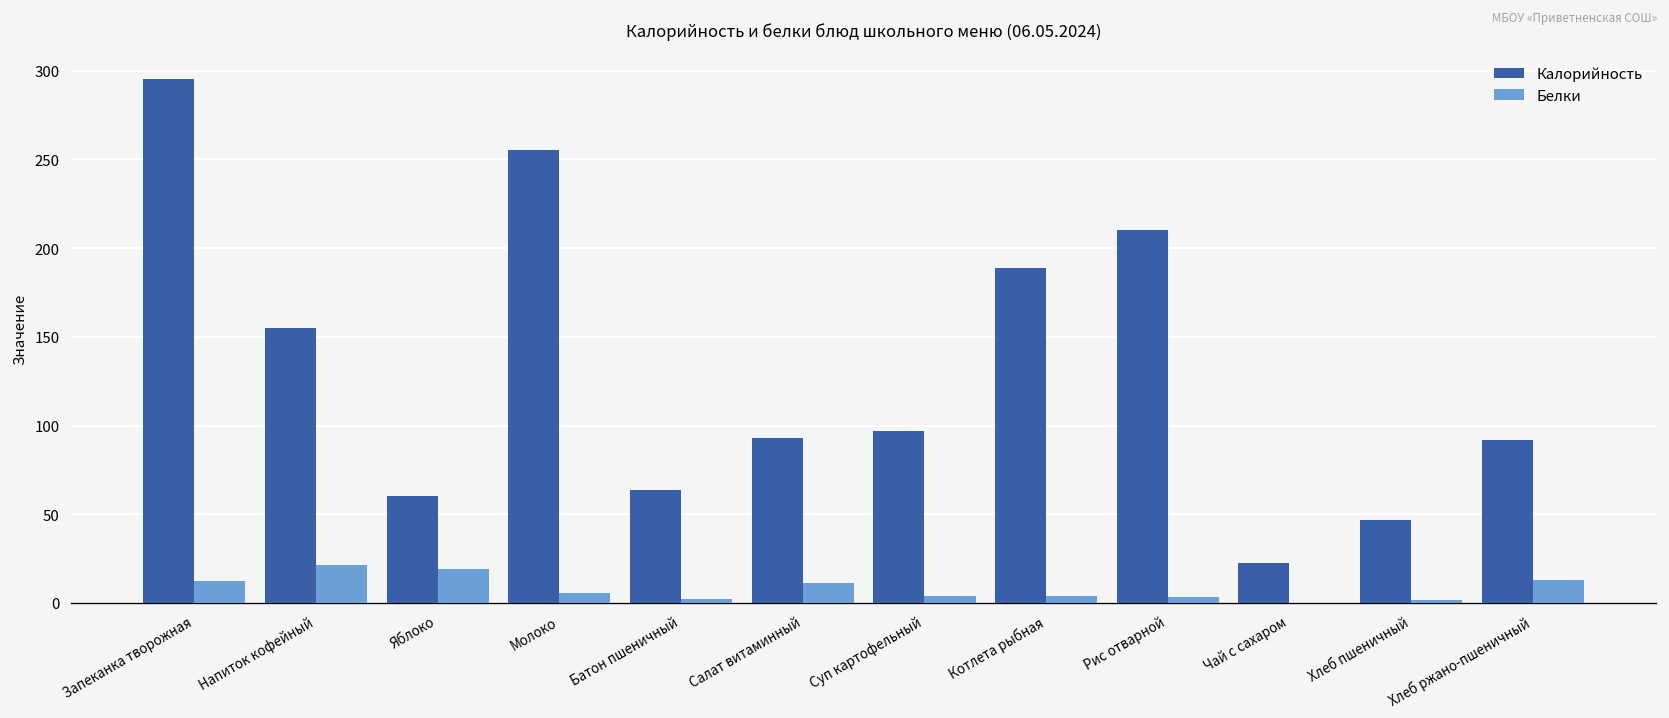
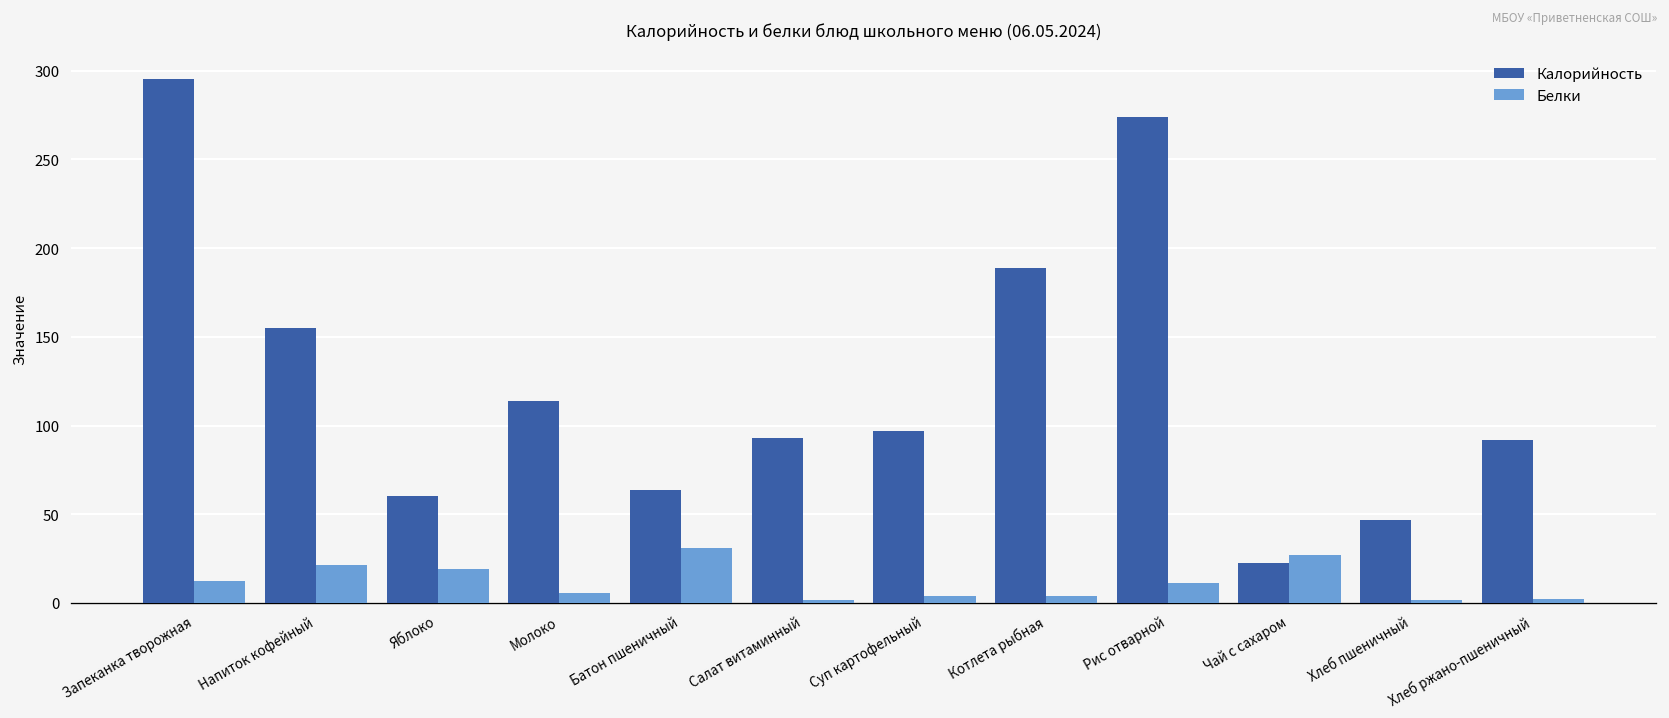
  {
    "Калорийность": {
      "Запеканка творожная": 295,
      "Напиток кофейный": 155,
      "Яблоко": 61,
-     "Молоко": 256,
+     "Молоко": 114,
      "Батон пшеничный": 64,
      "Салат витаминный": 93,
      "Суп картофельный": 97,
      "Котлета рыбная": 189,
-     "Рис отварной": 210,
+     "Рис отварной": 274,
      "Чай с сахаром": 22,
      "Хлеб пшеничный": 47,
      "Хлеб ржано-пшеничный": 92
    },
    "Белки": {
      "Запеканка творожная": 12,
      "Напиток кофейный": 22,
      "Яблоко": 19,
      "Молоко": 6,
-     "Батон пшеничный": 2,
-     "Салат витаминный": 11,
+     "Батон пшеничный": 31,
+     "Салат витаминный": 2,
      "Суп картофельный": 4,
      "Котлета рыбная": 4,
-     "Рис отварной": 4,
-     "Чай с сахаром": 0,
-     "Хлеб ржано-пшеничный": 13
+     "Рис отварной": 11,
+     "Чай с сахаром": 27,
+     "Хлеб ржано-пшеничный": 2
    }
  }
